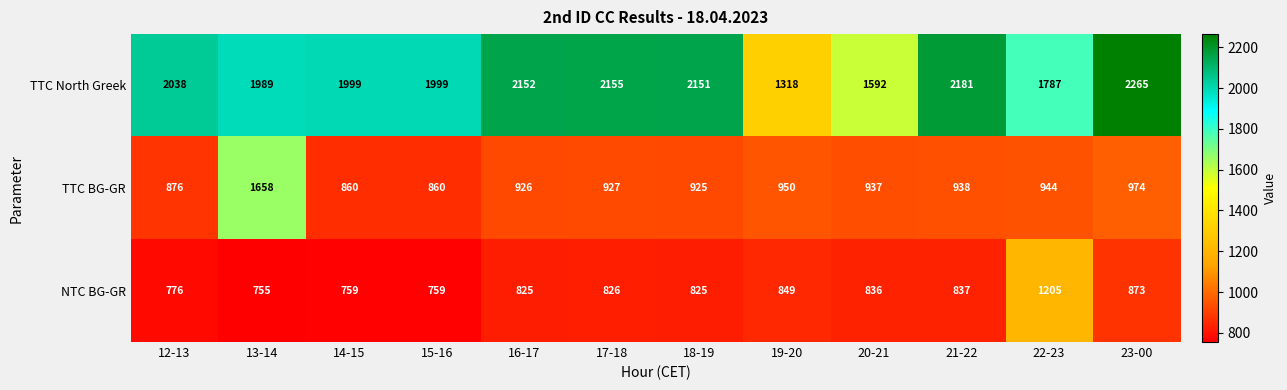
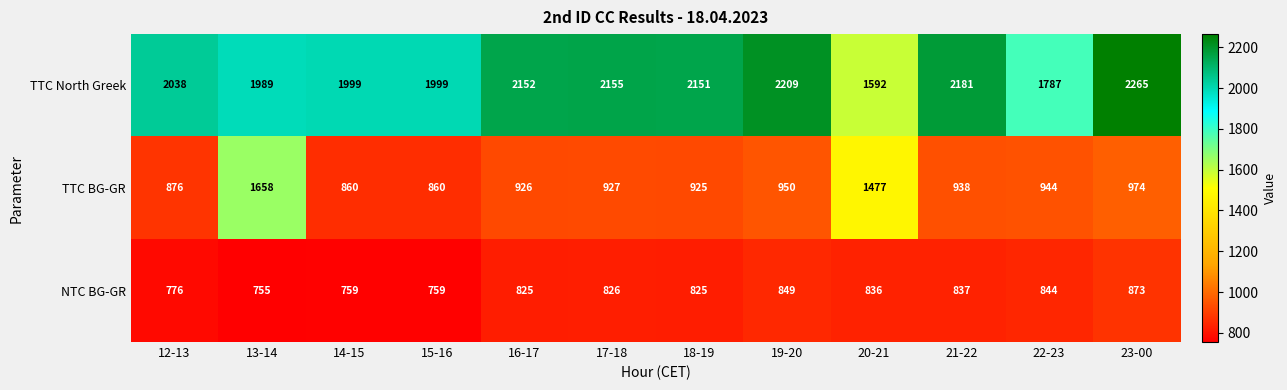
  {
    "TTC North Greek": {
      "12-13": 2038,
      "13-14": 1989,
      "14-15": 1999,
      "15-16": 1999,
      "16-17": 2152,
      "17-18": 2155,
      "18-19": 2151,
-     "19-20": 1318,
+     "19-20": 2209,
      "20-21": 1592,
      "21-22": 2181,
      "22-23": 1787,
      "23-00": 2265
    },
    "TTC BG-GR": {
      "12-13": 876,
      "13-14": 1658,
      "14-15": 860,
      "15-16": 860,
      "16-17": 926,
      "17-18": 927,
      "18-19": 925,
      "19-20": 950,
-     "20-21": 937,
+     "20-21": 1477,
      "21-22": 938,
      "22-23": 944,
      "23-00": 974
    },
    "NTC BG-GR": {
      "12-13": 776,
      "13-14": 755,
      "14-15": 759,
      "15-16": 759,
      "16-17": 825,
      "17-18": 826,
      "18-19": 825,
      "19-20": 849,
      "20-21": 836,
      "21-22": 837,
-     "22-23": 1205,
+     "22-23": 844,
      "23-00": 873
    }
  }
